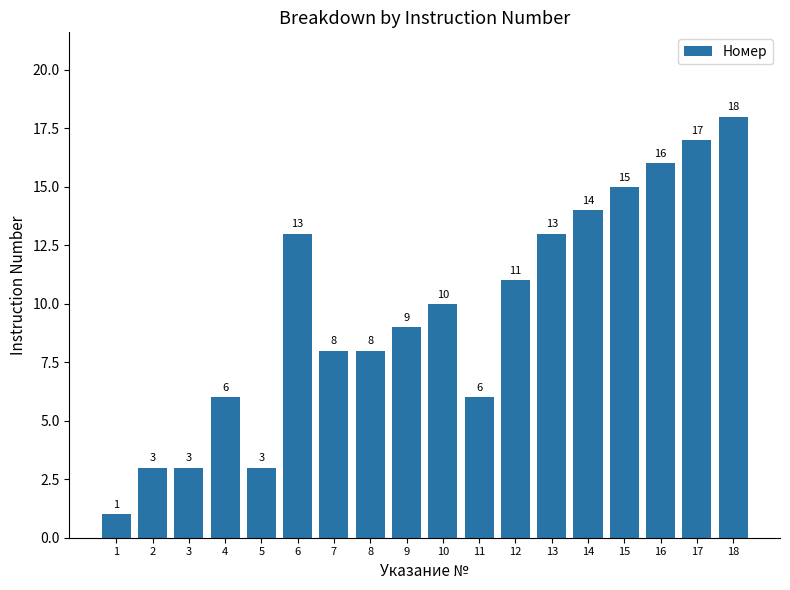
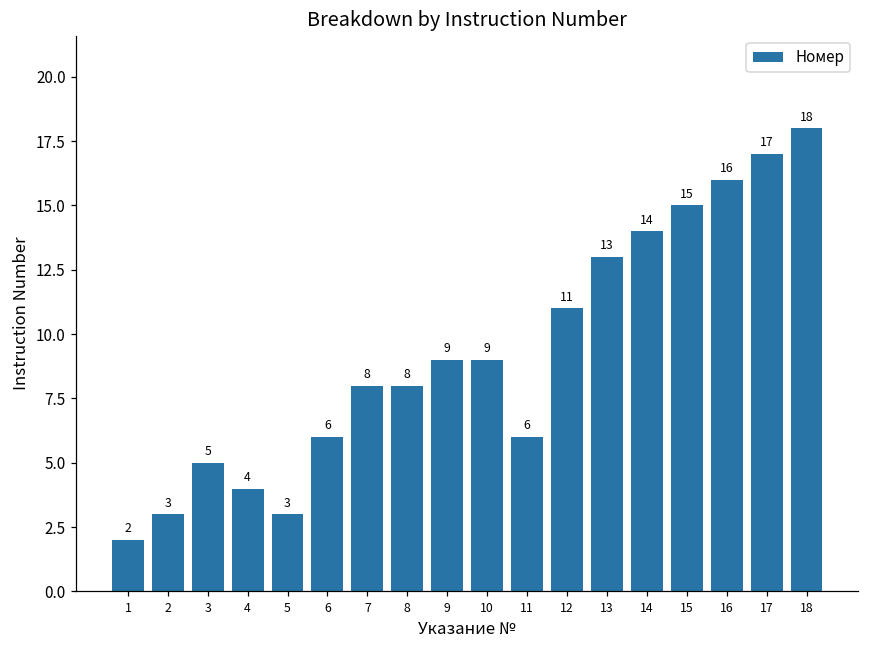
  {
-   "1": 1,
+   "1": 2,
    "2": 3,
-   "3": 3,
-   "4": 6,
+   "3": 5,
+   "4": 4,
    "5": 3,
-   "6": 13,
+   "6": 6,
    "7": 8,
    "8": 8,
    "9": 9,
-   "10": 10,
+   "10": 9,
    "11": 6,
    "12": 11,
    "13": 13,
    "14": 14,
    "15": 15,
    "16": 16,
    "17": 17,
    "18": 18
  }
